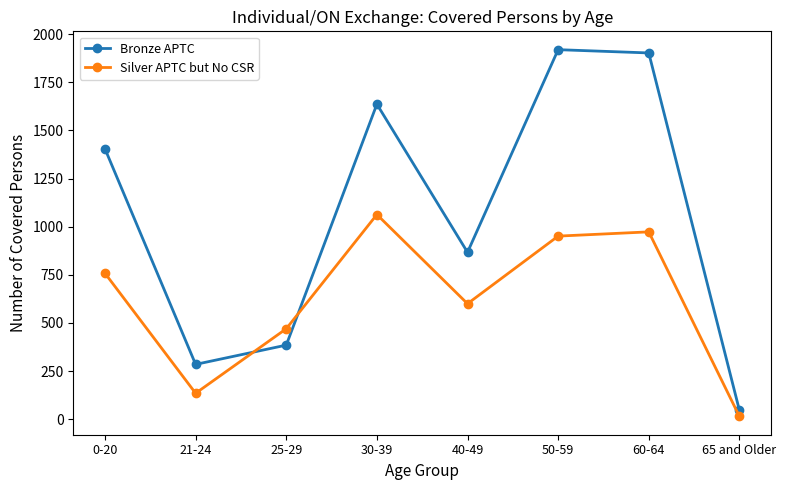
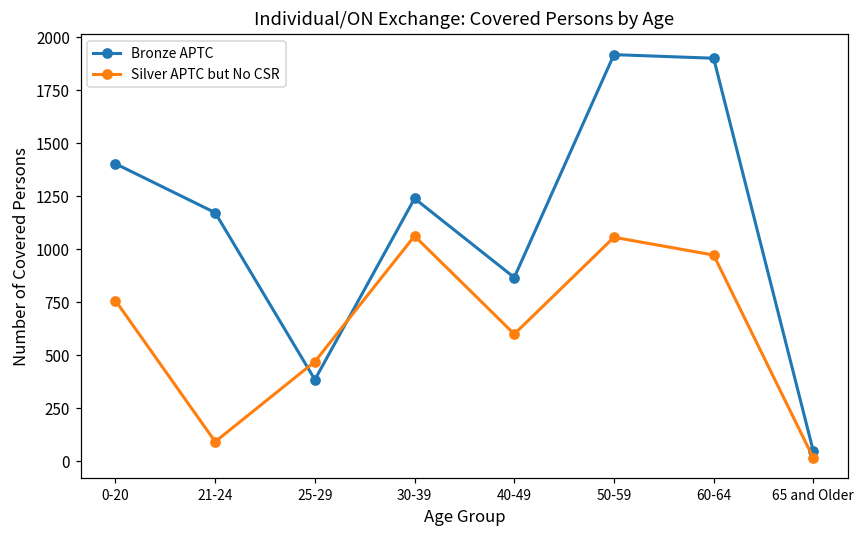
  {
    "Bronze APTC": {
      "0-20": 1400,
-     "21-24": 290,
+     "21-24": 1170,
      "25-29": 390,
-     "30-39": 1640,
+     "30-39": 1240,
      "40-49": 870,
      "50-59": 1920,
      "60-64": 1900,
      "65 and Older": 50
    },
    "Silver APTC but No CSR": {
      "0-20": 760,
-     "21-24": 140,
+     "21-24": 90,
      "25-29": 470,
      "30-39": 1060,
      "40-49": 600,
-     "50-59": 950,
+     "50-59": 1060,
      "60-64": 970,
      "65 and Older": 20
    }
  }
